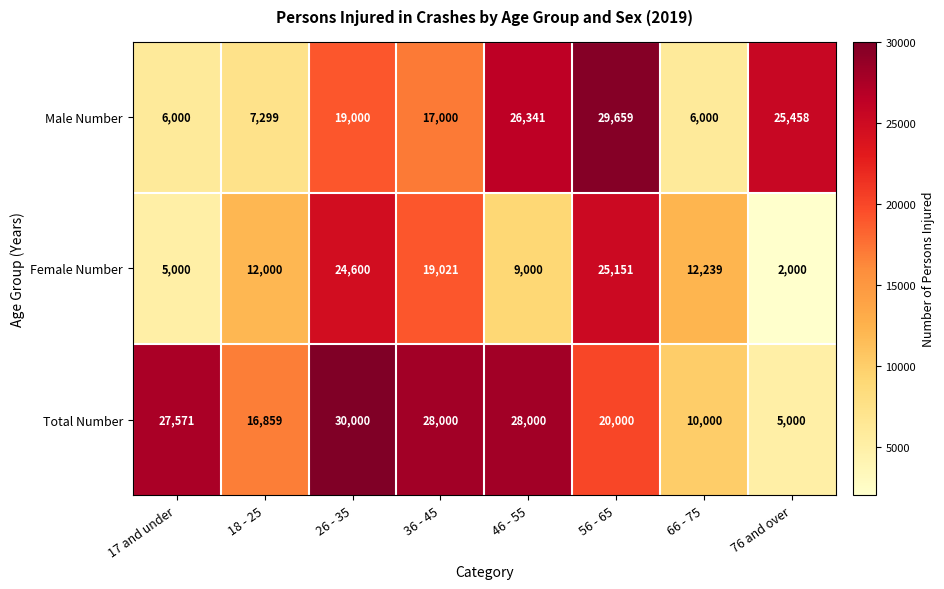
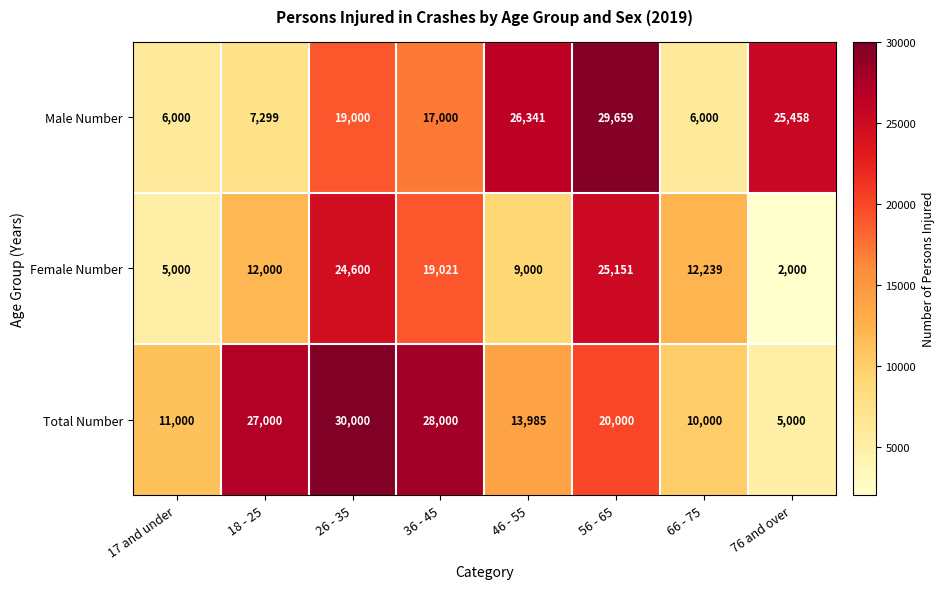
  {
    "Male Number": {
      "17 and under": "6,000",
      "18 - 25": "7,299",
      "26 - 35": "19,000",
      "36 - 45": "17,000",
      "46 - 55": "26,341",
      "56 - 65": "29,659",
      "66 - 75": "6,000",
      "76 and over": "25,458"
    },
    "Female Number": {
      "17 and under": "5,000",
      "18 - 25": "12,000",
      "26 - 35": "24,600",
      "36 - 45": "19,021",
      "46 - 55": "9,000",
      "56 - 65": "25,151",
      "66 - 75": "12,239",
      "76 and over": "2,000"
    },
    "Total Number": {
-     "17 and under": "27,571",
-     "18 - 25": "16,859",
+     "17 and under": "11,000",
+     "18 - 25": "27,000",
      "26 - 35": "30,000",
      "36 - 45": "28,000",
-     "46 - 55": "28,000",
+     "46 - 55": "13,985",
      "56 - 65": "20,000",
      "66 - 75": "10,000",
      "76 and over": "5,000"
    }
  }
